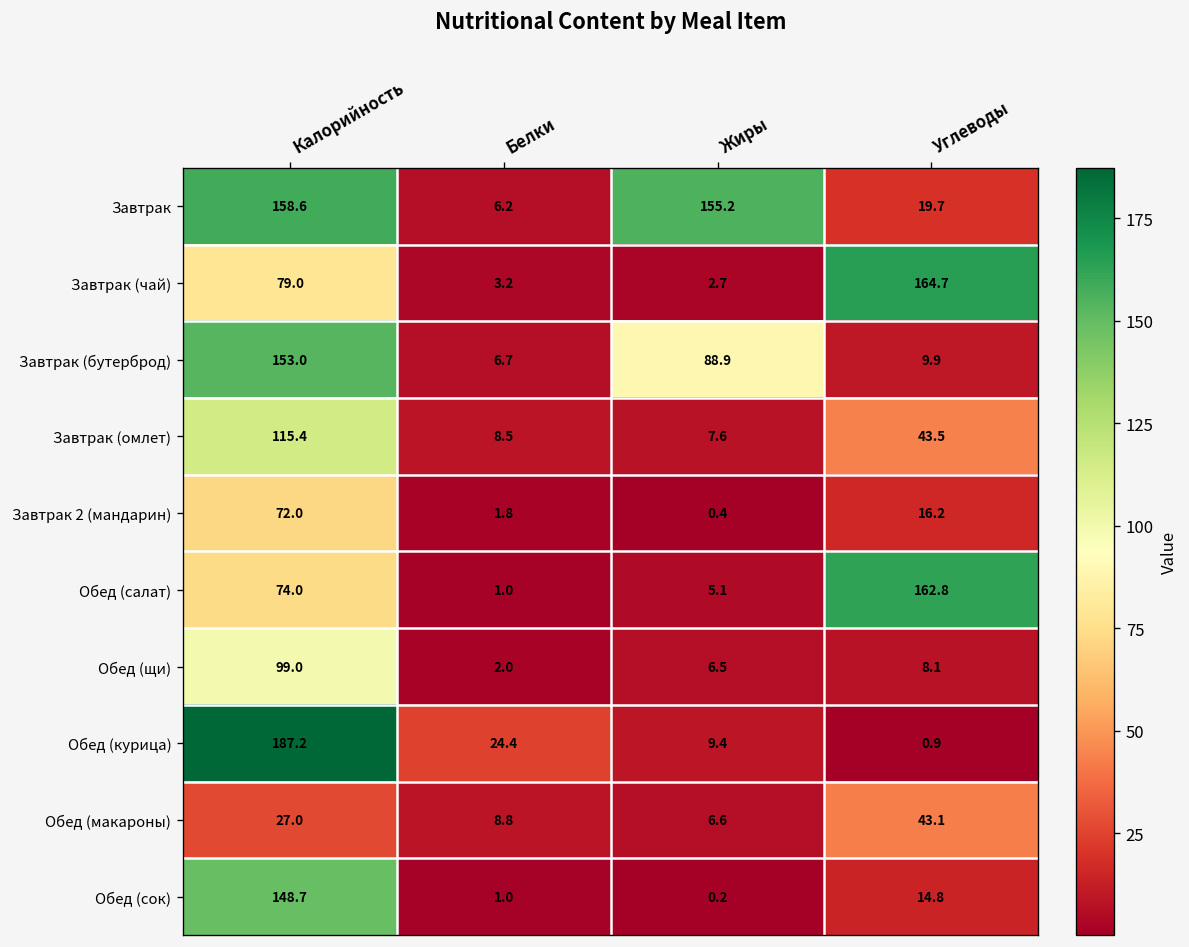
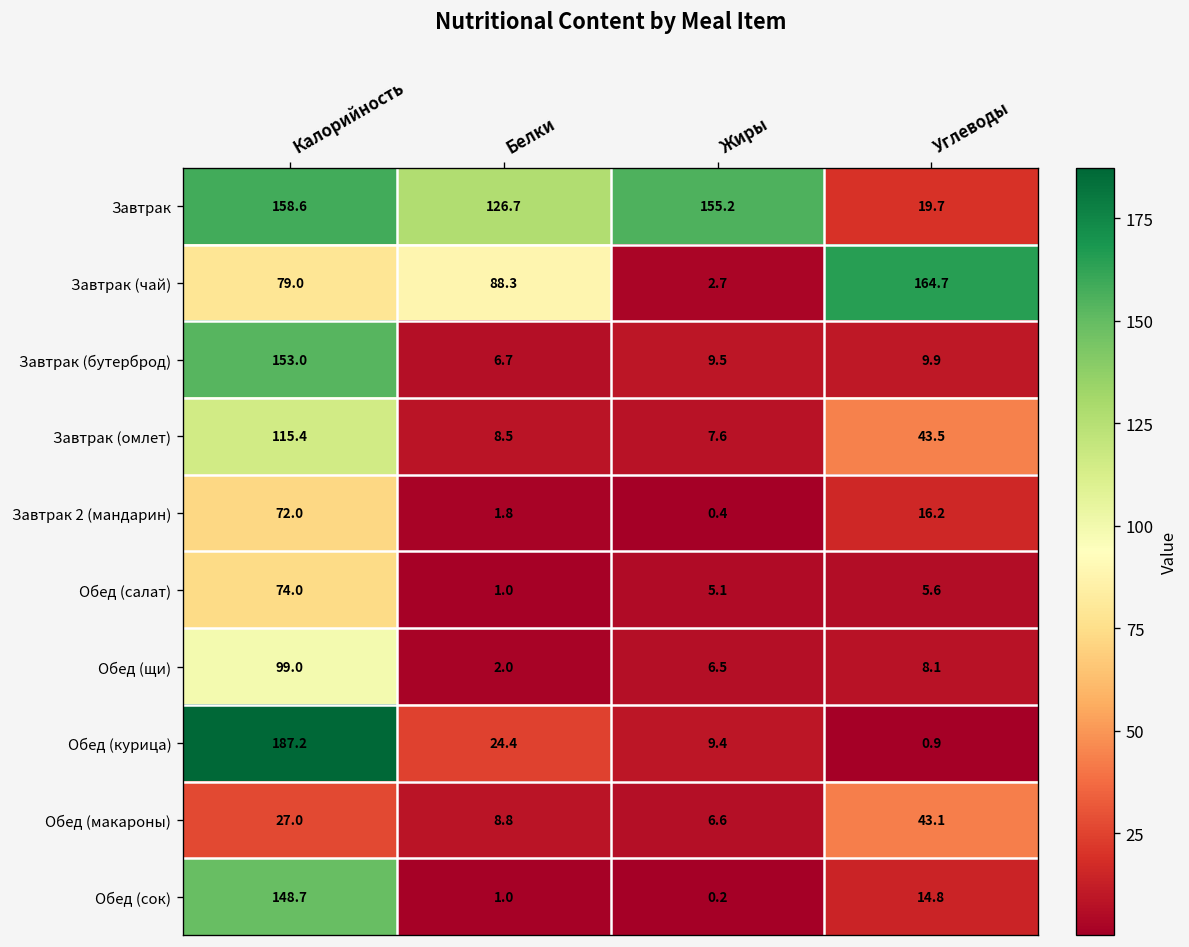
  {
    "Завтрак": {
      "Калорийность": 158.6,
-     "Белки": 6.2,
+     "Белки": 126.7,
      "Жиры": 155.2,
      "Углеводы": 19.7
    },
    "Завтрак (чай)": {
      "Калорийность": 79.0,
-     "Белки": 3.2,
+     "Белки": 88.3,
      "Жиры": 2.7,
      "Углеводы": 164.7
    },
    "Завтрак (бутерброд)": {
      "Калорийность": 153.0,
      "Белки": 6.7,
-     "Жиры": 88.9,
+     "Жиры": 9.5,
      "Углеводы": 9.9
    },
    "Завтрак (омлет)": {
      "Калорийность": 115.4,
      "Белки": 8.5,
      "Жиры": 7.6,
      "Углеводы": 43.5
    },
    "Завтрак 2 (мандарин)": {
      "Калорийность": 72.0,
      "Белки": 1.8,
      "Жиры": 0.4,
      "Углеводы": 16.2
    },
    "Обед (салат)": {
      "Калорийность": 74.0,
      "Белки": 1.0,
      "Жиры": 5.1,
-     "Углеводы": 162.8
+     "Углеводы": 5.6
    },
    "Обед (щи)": {
      "Калорийность": 99.0,
      "Белки": 2.0,
      "Жиры": 6.5,
      "Углеводы": 8.1
    },
    "Обед (курица)": {
      "Калорийность": 187.2,
      "Белки": 24.4,
      "Жиры": 9.4,
      "Углеводы": 0.9
    },
    "Обед (макароны)": {
      "Калорийность": 27.0,
      "Белки": 8.8,
      "Жиры": 6.6,
      "Углеводы": 43.1
    },
    "Обед (сок)": {
      "Калорийность": 148.7,
      "Белки": 1.0,
      "Жиры": 0.2,
      "Углеводы": 14.8
    }
  }
